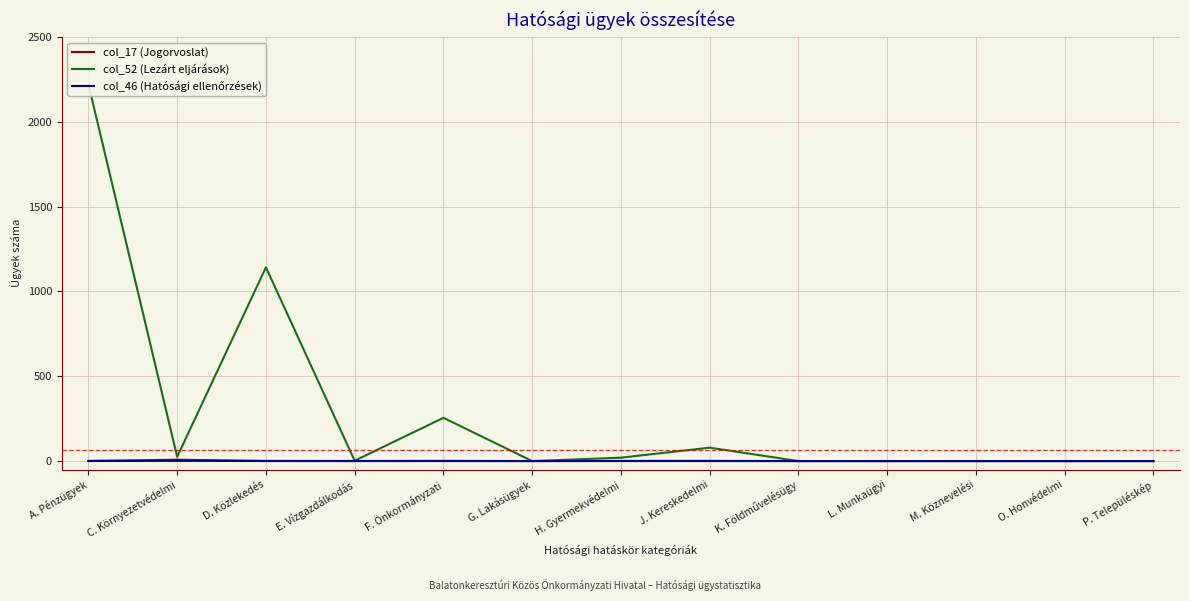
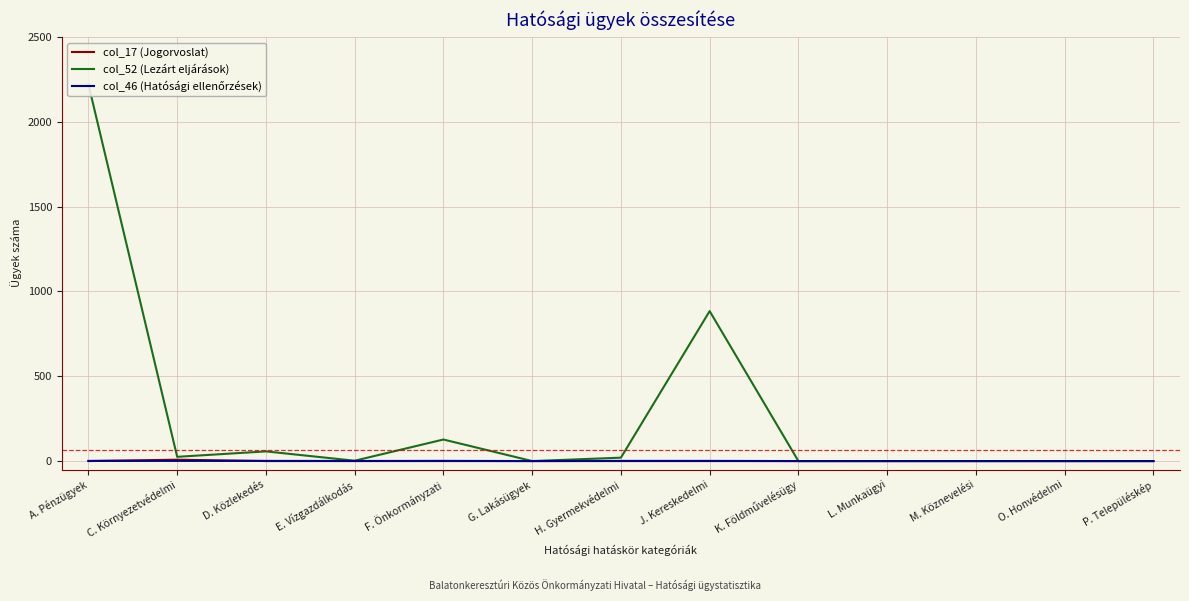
  {
    "col_52 (Lezárt eljárások)": {
      "C. Környezetvédelmi": 30,
-     "D. Közlekedés": 1140,
-     "F. Önkormányzati": 260,
+     "D. Közlekedés": 60,
+     "F. Önkormányzati": 130,
      "H. Gyermekvédelmi": 20,
-     "J. Kereskedelmi": 80
+     "J. Kereskedelmi": 880
    }
  }
